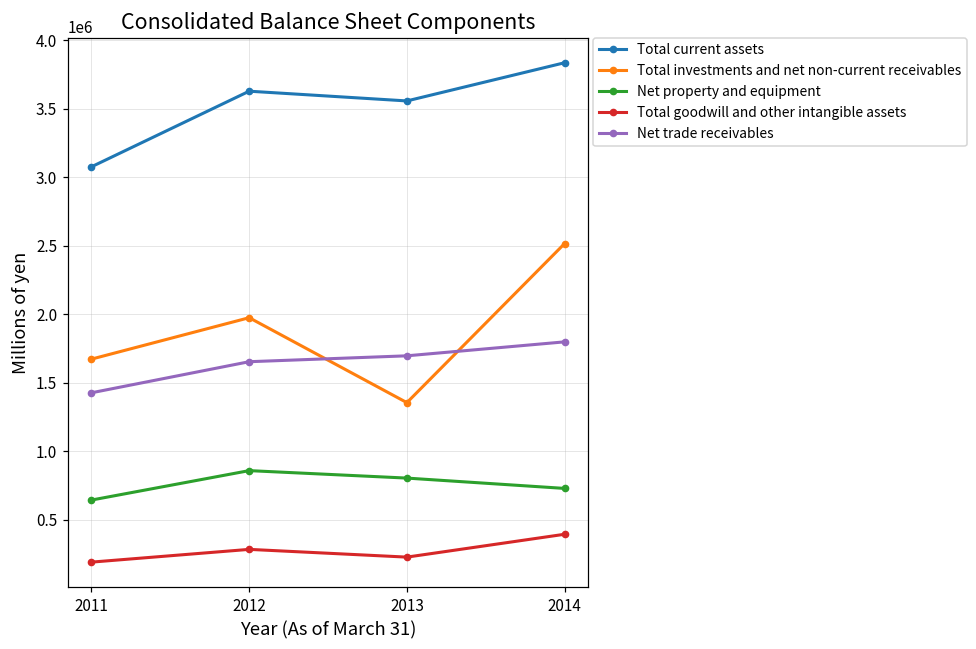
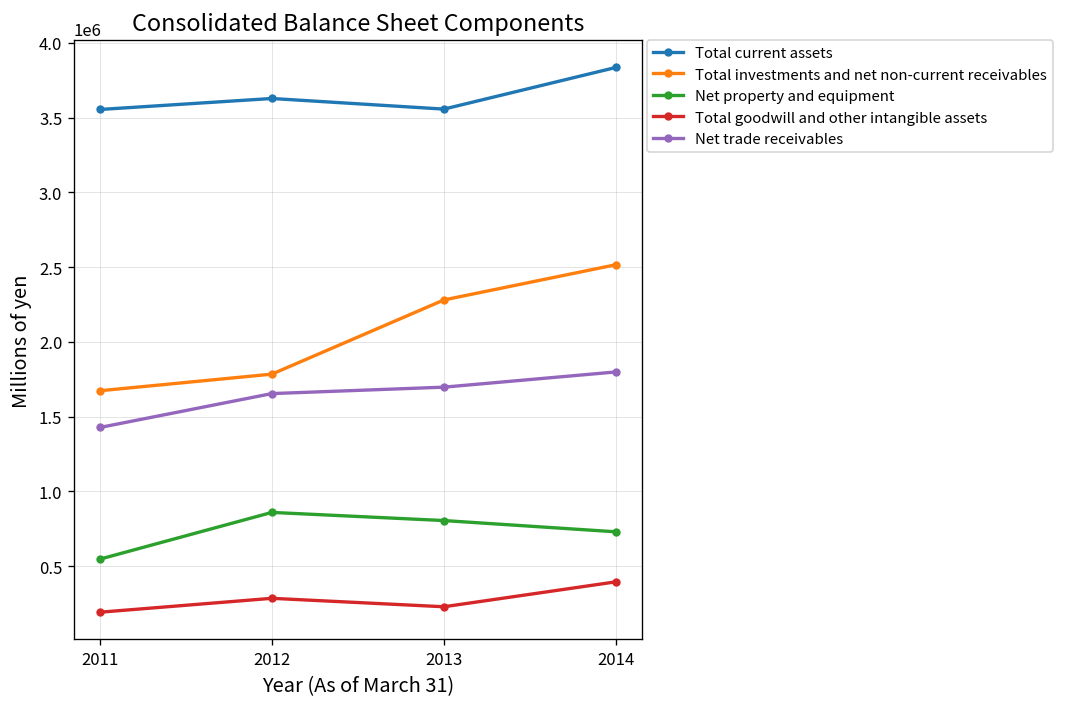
  {
    "Total current assets": {
-     "2011": 3080000,
+     "2011": 3550000,
      "2012": 3630000,
      "2013": 3560000,
      "2014": 3830000
    },
    "Total investments and net non-current receivables": {
      "2011": 1670000,
-     "2012": 1970000,
-     "2013": 1350000,
+     "2012": 1780000,
+     "2013": 2280000,
      "2014": 2520000
    },
    "Net property and equipment": {
-     "2011": 640000,
+     "2011": 550000,
      "2012": 860000,
      "2013": 800000,
      "2014": 730000
    },
    "Total goodwill and other intangible assets": {
      "2011": 190000,
      "2012": 280000,
      "2013": 230000,
      "2014": 390000
    },
    "Net trade receivables": {
      "2011": 1430000,
      "2012": 1650000,
      "2013": 1700000,
      "2014": 1800000
    }
  }
